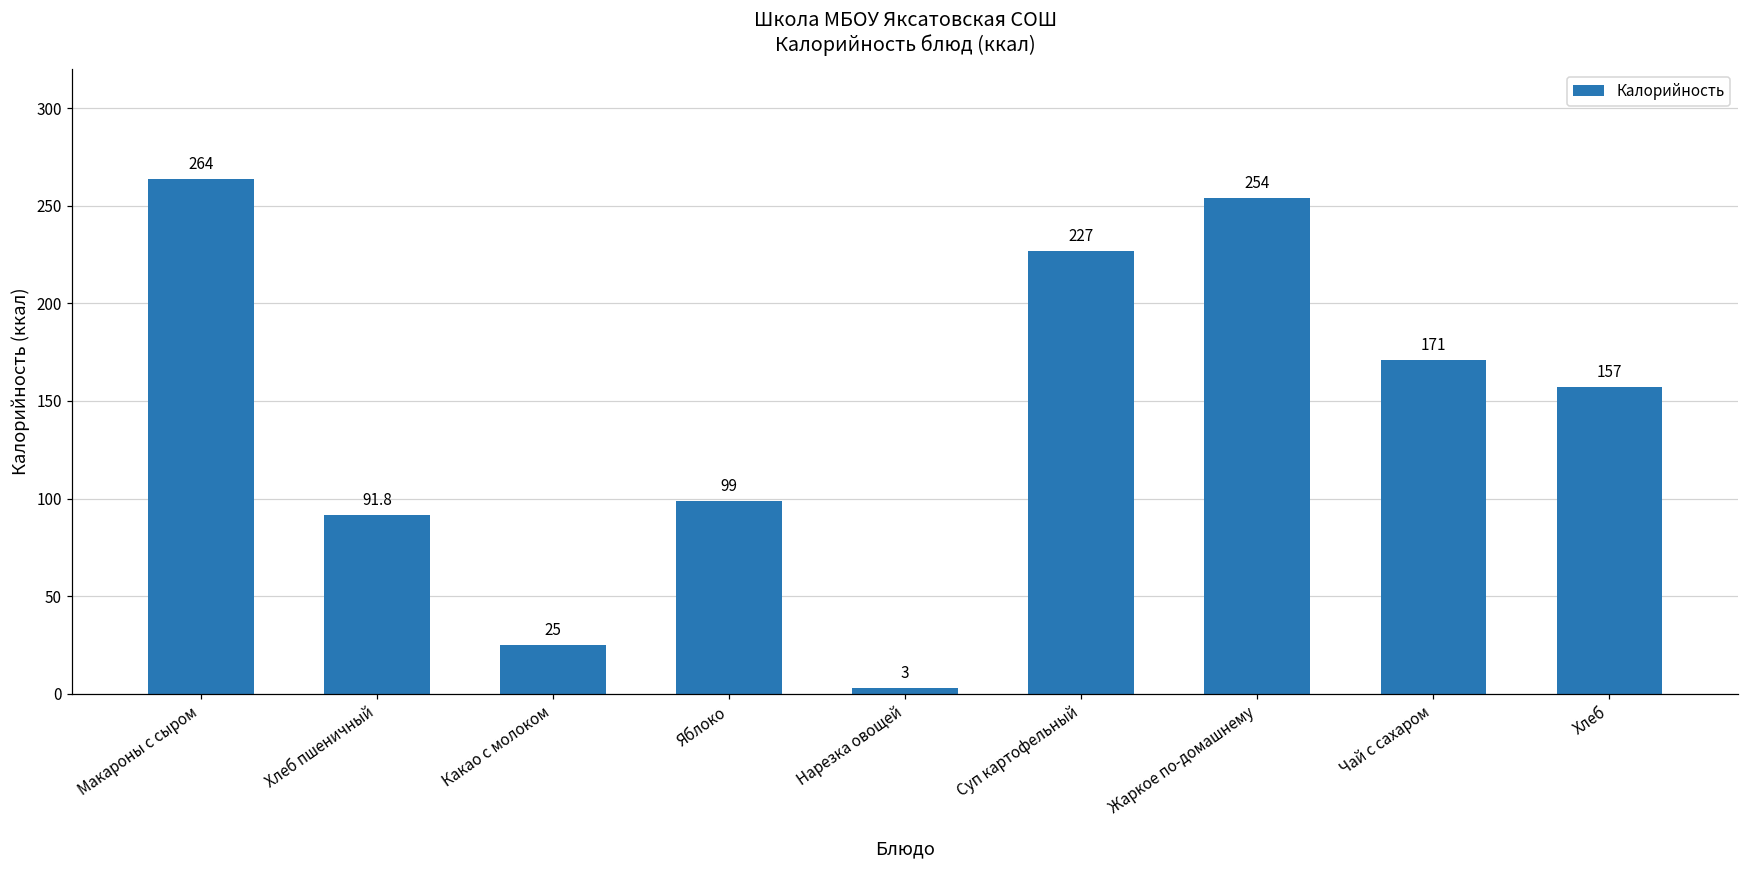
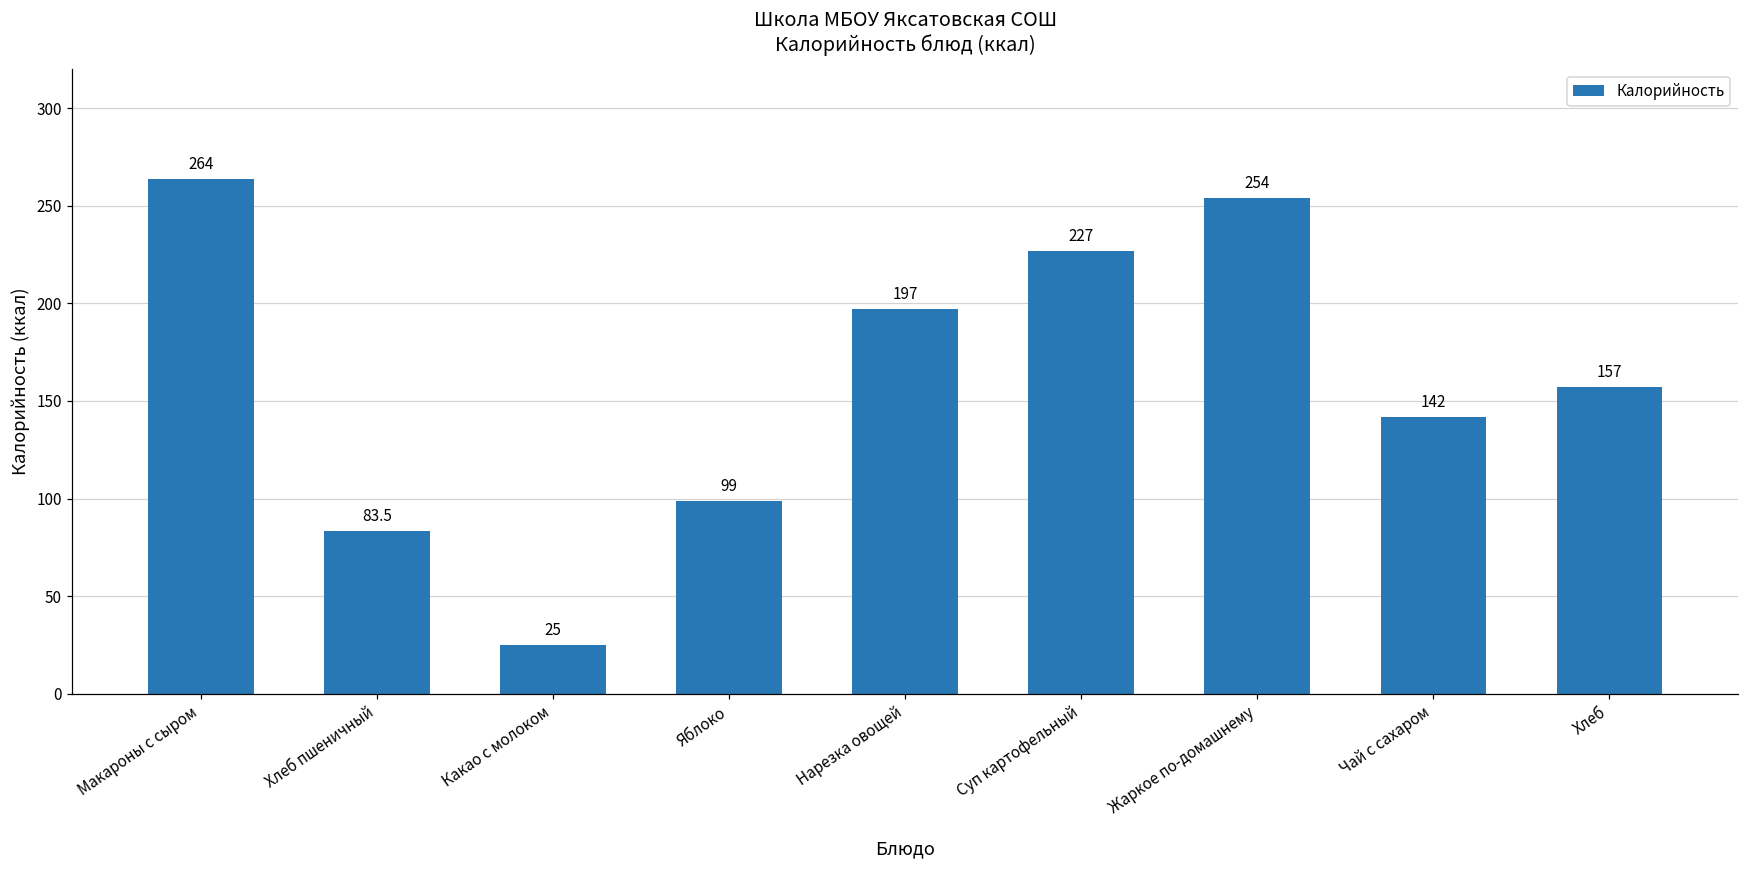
  {
    "Макароны с сыром": 264,
-   "Хлеб пшеничный": 91.8,
+   "Хлеб пшеничный": 83.5,
    "Какао с молоком": 25,
    "Яблоко": 99,
-   "Нарезка овощей": 3,
+   "Нарезка овощей": 197,
    "Суп картофельный": 227,
    "Жаркое по-домашнему": 254,
-   "Чай с сахаром": 171,
+   "Чай с сахаром": 142,
    "Хлеб": 157
  }
